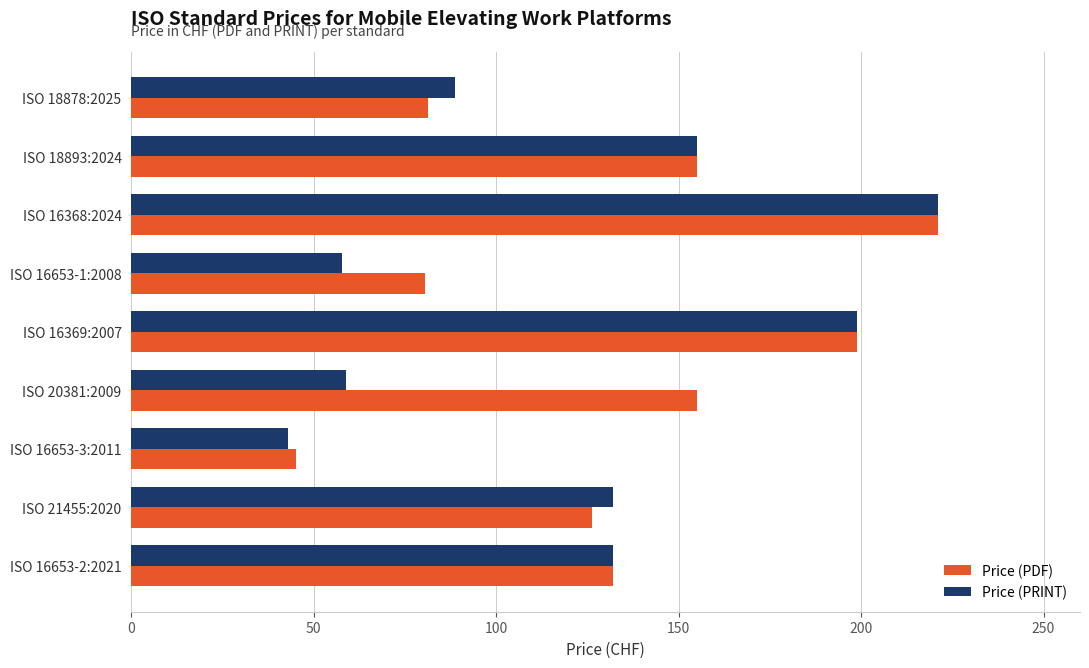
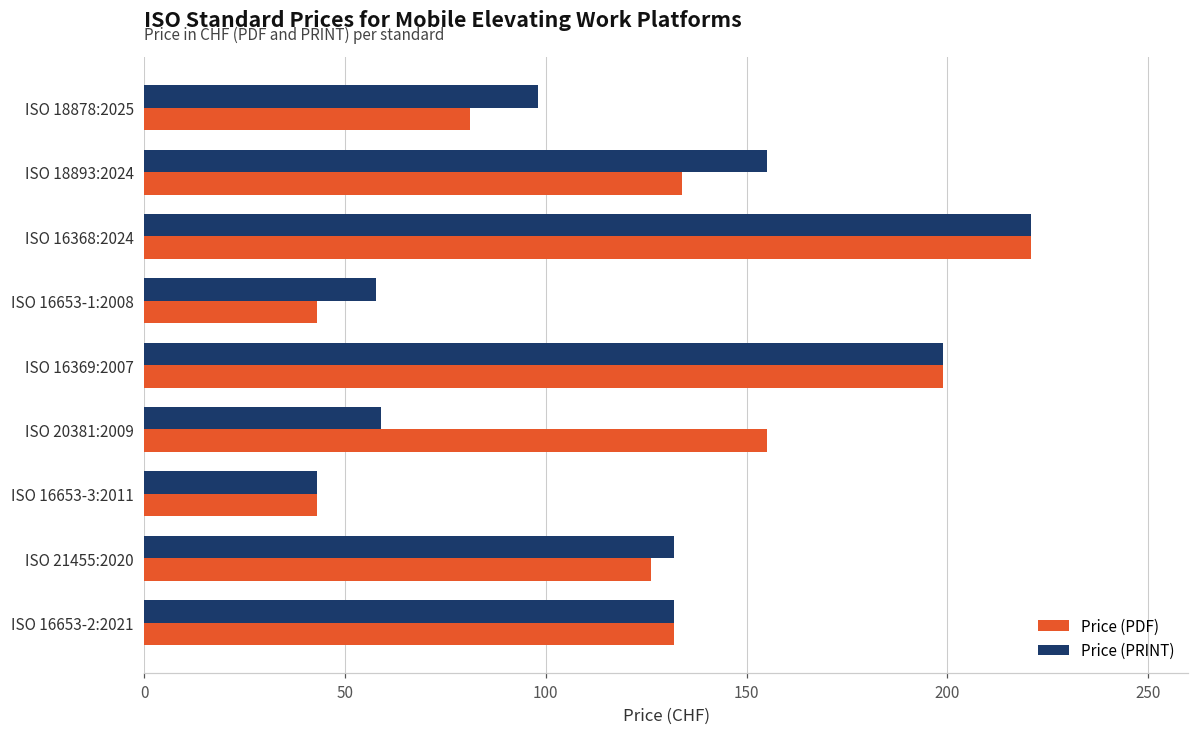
  {
    "Price (PDF)": {
      "ISO 18878:2025": 81,
-     "ISO 18893:2024": 155,
+     "ISO 18893:2024": 134,
      "ISO 16368:2024": 221,
-     "ISO 16653-1:2008": 80,
+     "ISO 16653-1:2008": 43,
      "ISO 16369:2007": 199,
      "ISO 20381:2009": 155,
-     "ISO 16653-3:2011": 45,
+     "ISO 16653-3:2011": 43,
      "ISO 21455:2020": 126,
      "ISO 16653-2:2021": 132
    },
    "Price (PRINT)": {
-     "ISO 18878:2025": 89,
+     "ISO 18878:2025": 98,
      "ISO 18893:2024": 155,
      "ISO 16368:2024": 221,
      "ISO 16653-1:2008": 58,
      "ISO 16369:2007": 199,
      "ISO 20381:2009": 59,
      "ISO 16653-3:2011": 43,
      "ISO 21455:2020": 132,
      "ISO 16653-2:2021": 132
    }
  }
